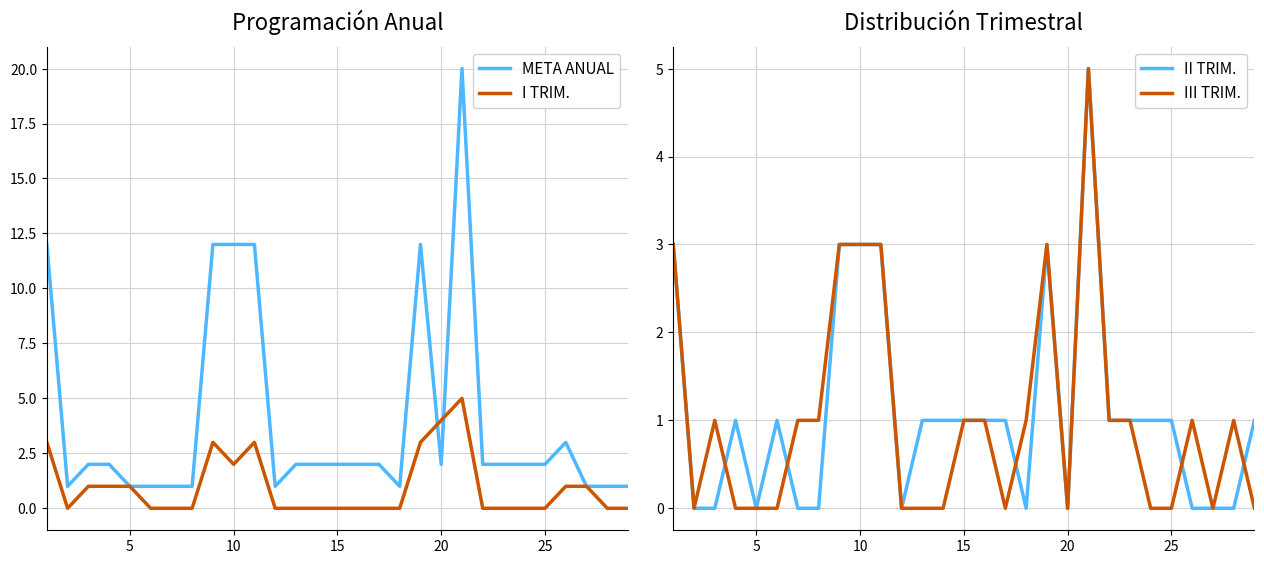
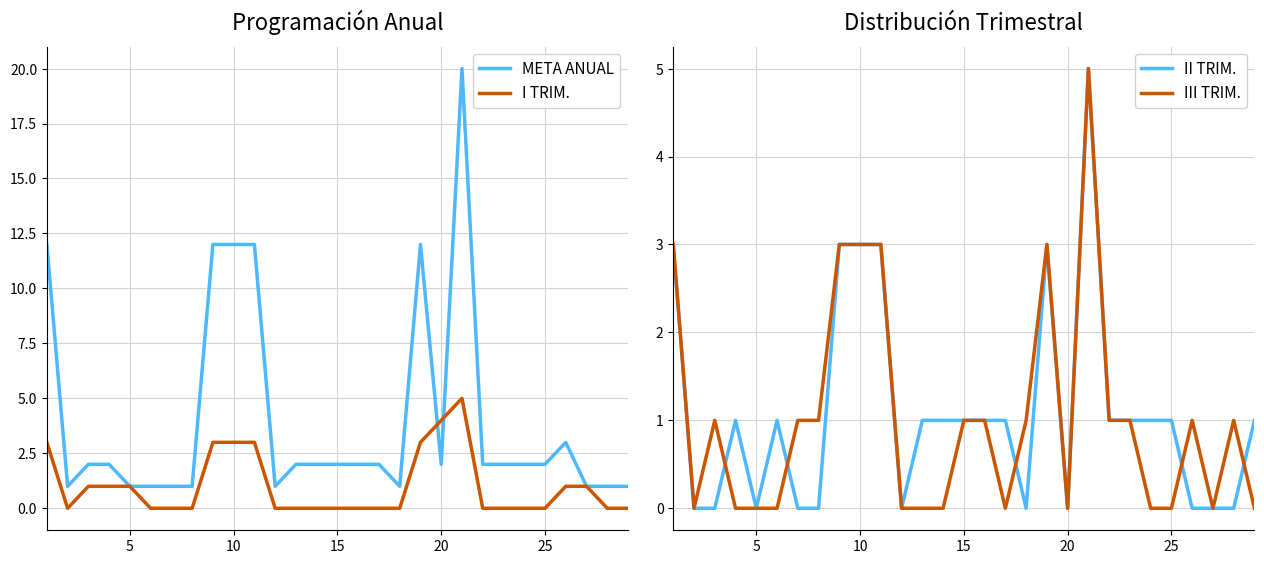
  {
    "Programación Anual": {
      "META ANUAL": {
        "10": 12,
        "15": 2,
        "20": 2,
        "25": 2
      },
      "I TRIM.": {
-       "10": 2,
+       "10": 3,
        "15": 0,
        "20": 4,
        "25": 0
      }
    },
    "Distribución Trimestral": {
      "II TRIM.": {
        "25": 1.0
      },
      "III TRIM.": {
        "25": 0.0
      }
    }
  }
